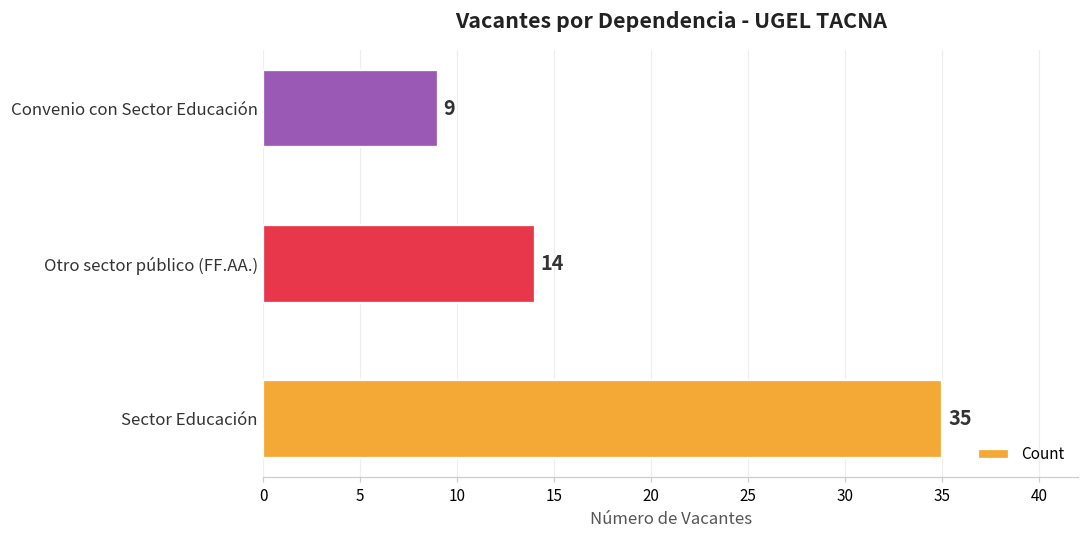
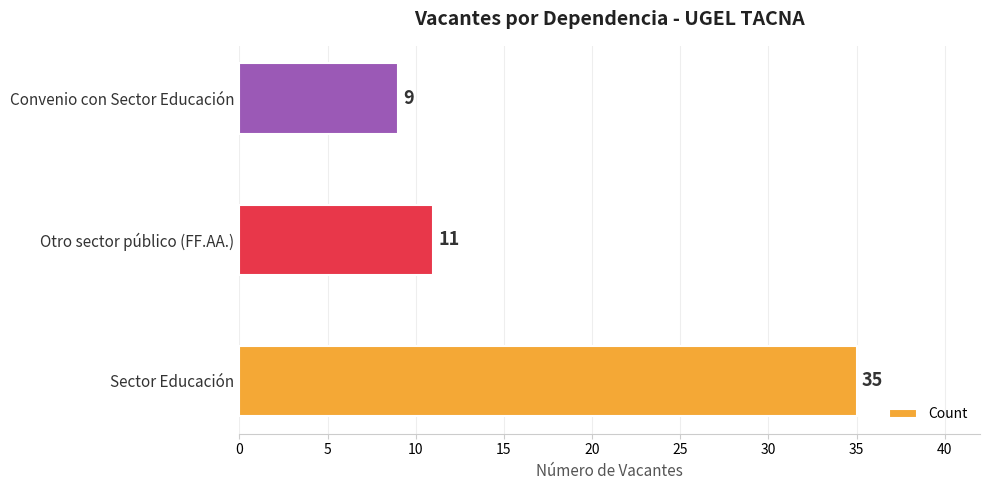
  {
    "Convenio con Sector Educación": 9,
-   "Otro sector público (FF.AA.)": 14,
+   "Otro sector público (FF.AA.)": 11,
    "Sector Educación": 35
  }
